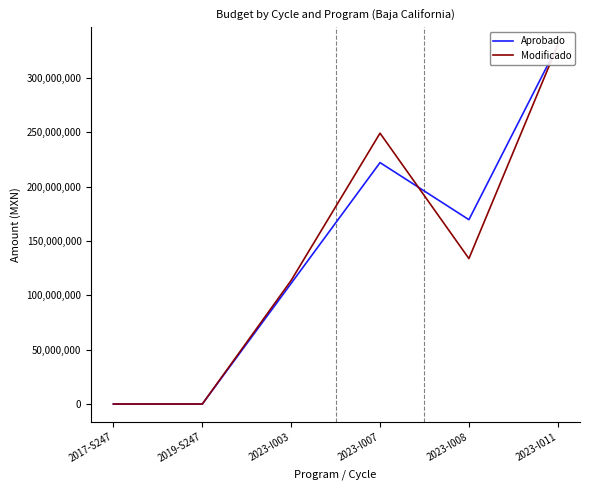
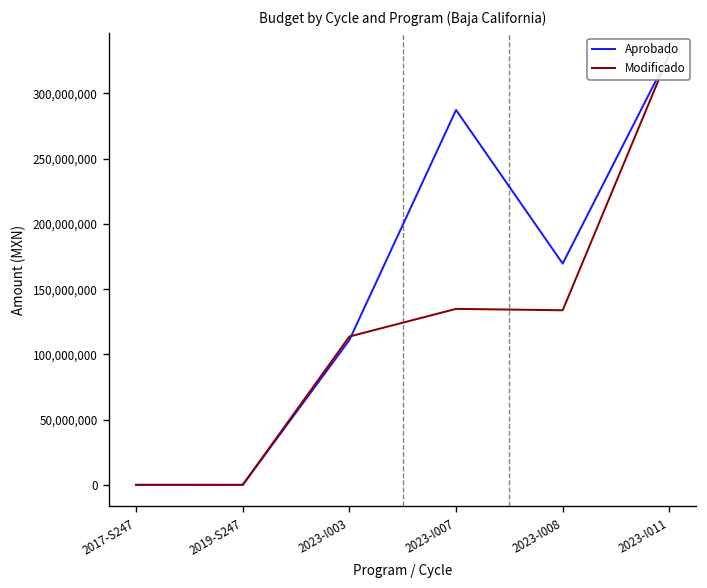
  {
    "Aprobado": {
      "2023-I003": "111,000,000",
-     "2023-I007": "222,000,000",
+     "2023-I007": "287,000,000",
      "2023-I008": "170,000,000"
    },
    "Modificado": {
      "2023-I003": "114,000,000",
-     "2023-I007": "249,000,000",
+     "2023-I007": "135,000,000",
      "2023-I008": "134,000,000"
    }
  }
